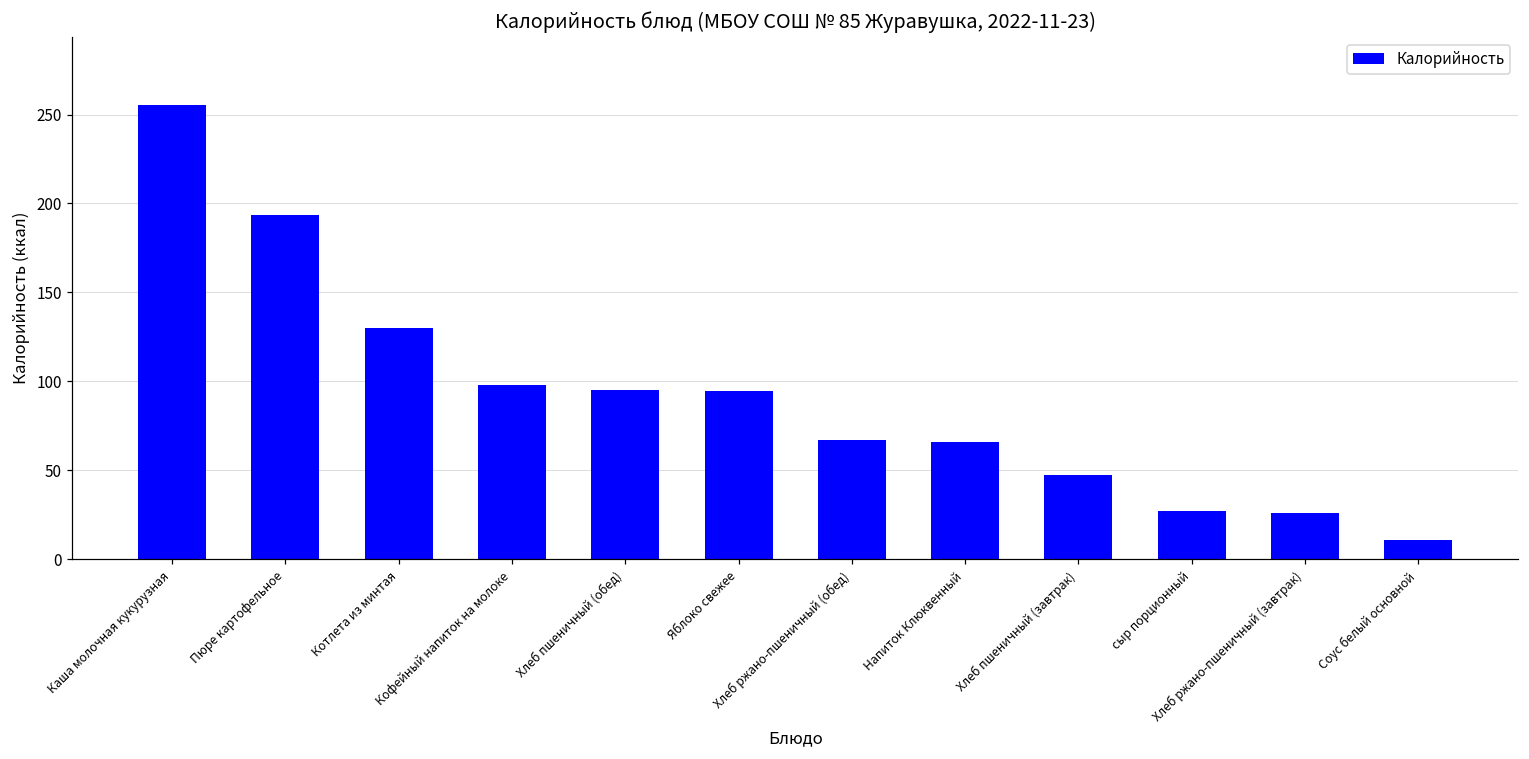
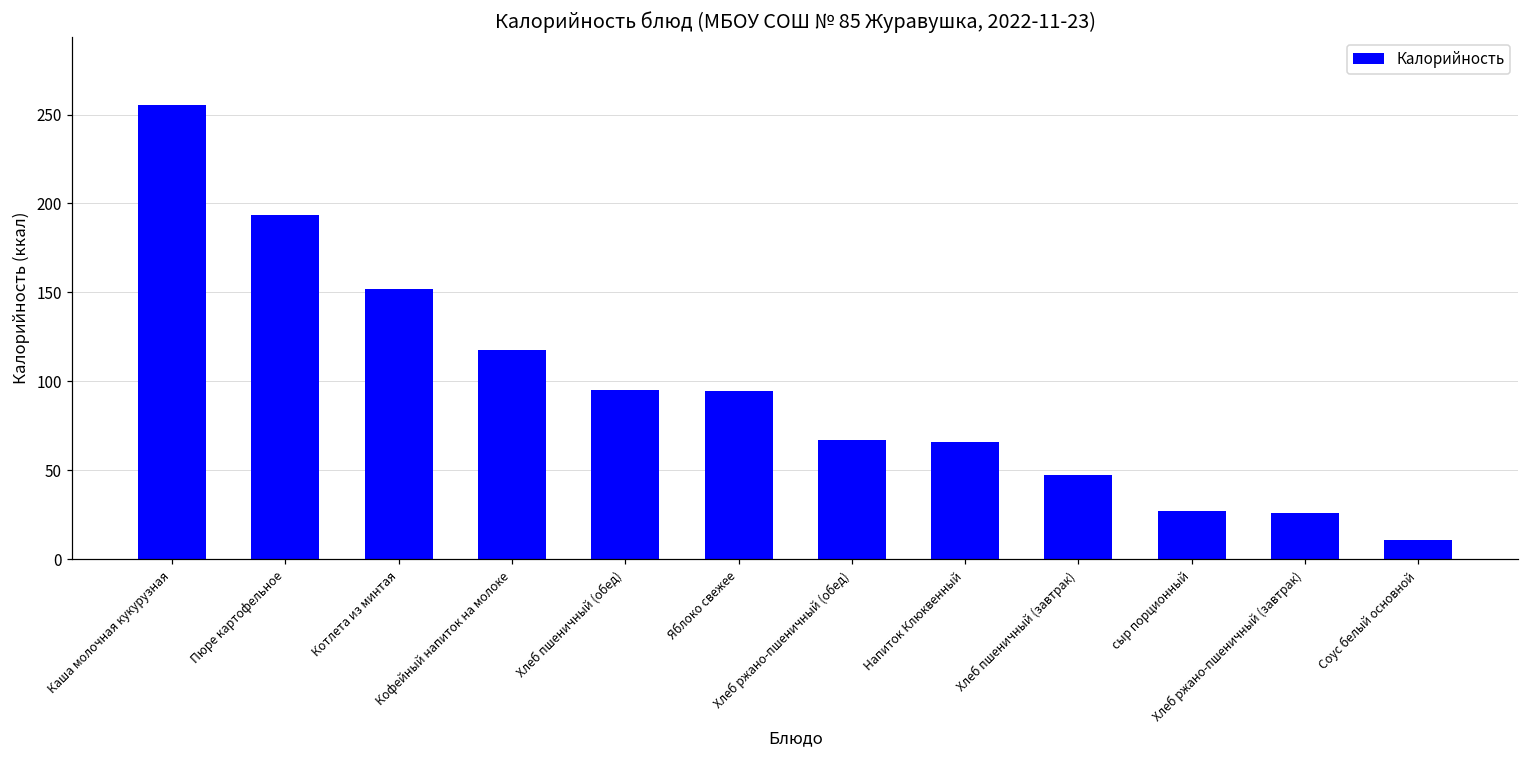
  {
    "Каша молочная кукурузная": 255,
    "Пюре картофельное": 194,
-   "Котлета из минтая": 130,
-   "Кофейный напиток на молоке": 98,
+   "Котлета из минтая": 152,
+   "Кофейный напиток на молоке": 118,
    "Хлеб пшеничный (обед)": 95,
    "Яблоко свежее": 94,
    "Хлеб ржано-пшеничный (обед)": 67,
    "Напиток Клюквенный": 66,
    "Хлеб пшеничный (завтрак)": 47,
    "сыр порционный": 27,
    "Хлеб ржано-пшеничный (завтрак)": 26,
    "Соус белый основной": 11
  }
